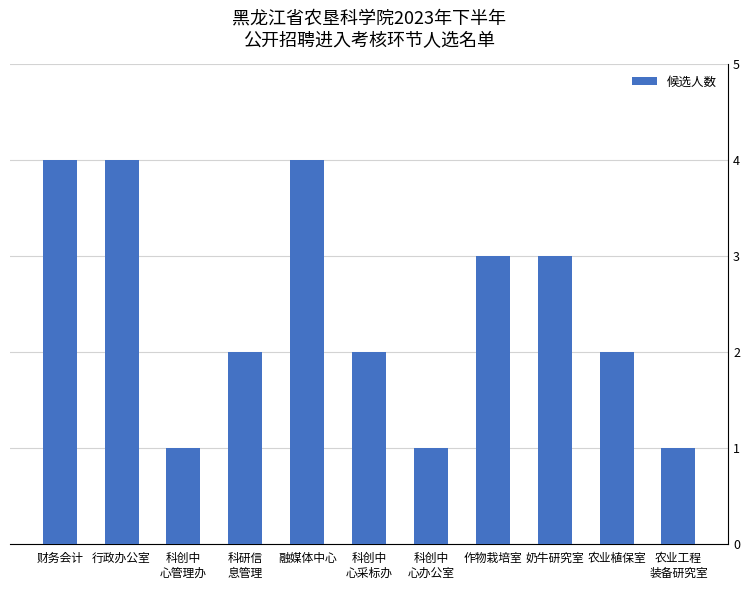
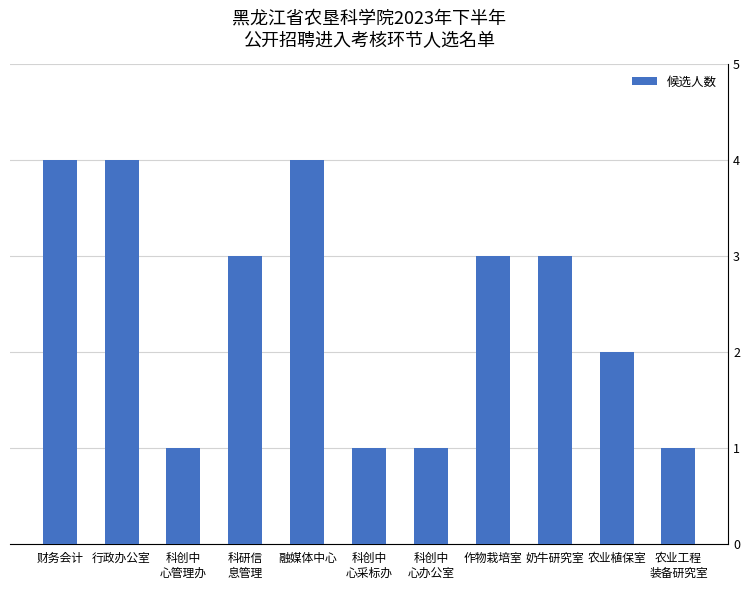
  {
    "财务会计": 4,
    "行政办公室": 4,
    "科创中 心管理办": 1,
-   "科研信 息管理": 2,
+   "科研信 息管理": 3,
    "融媒体中心": 4,
-   "科创中 心采标办": 2,
+   "科创中 心采标办": 1,
    "科创中 心办公室": 1,
    "作物栽培室": 3,
    "奶牛研究室": 3,
    "农业植保室": 2,
    "农业工程 装备研究室": 1
  }
